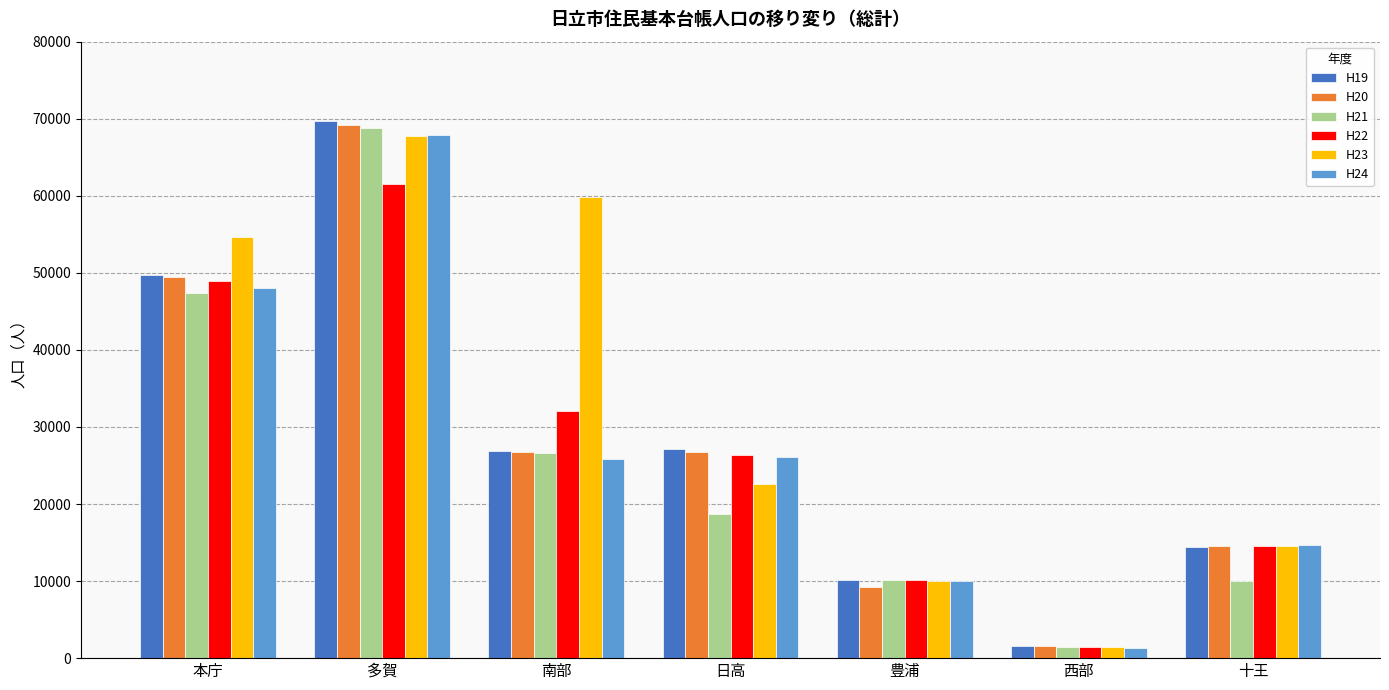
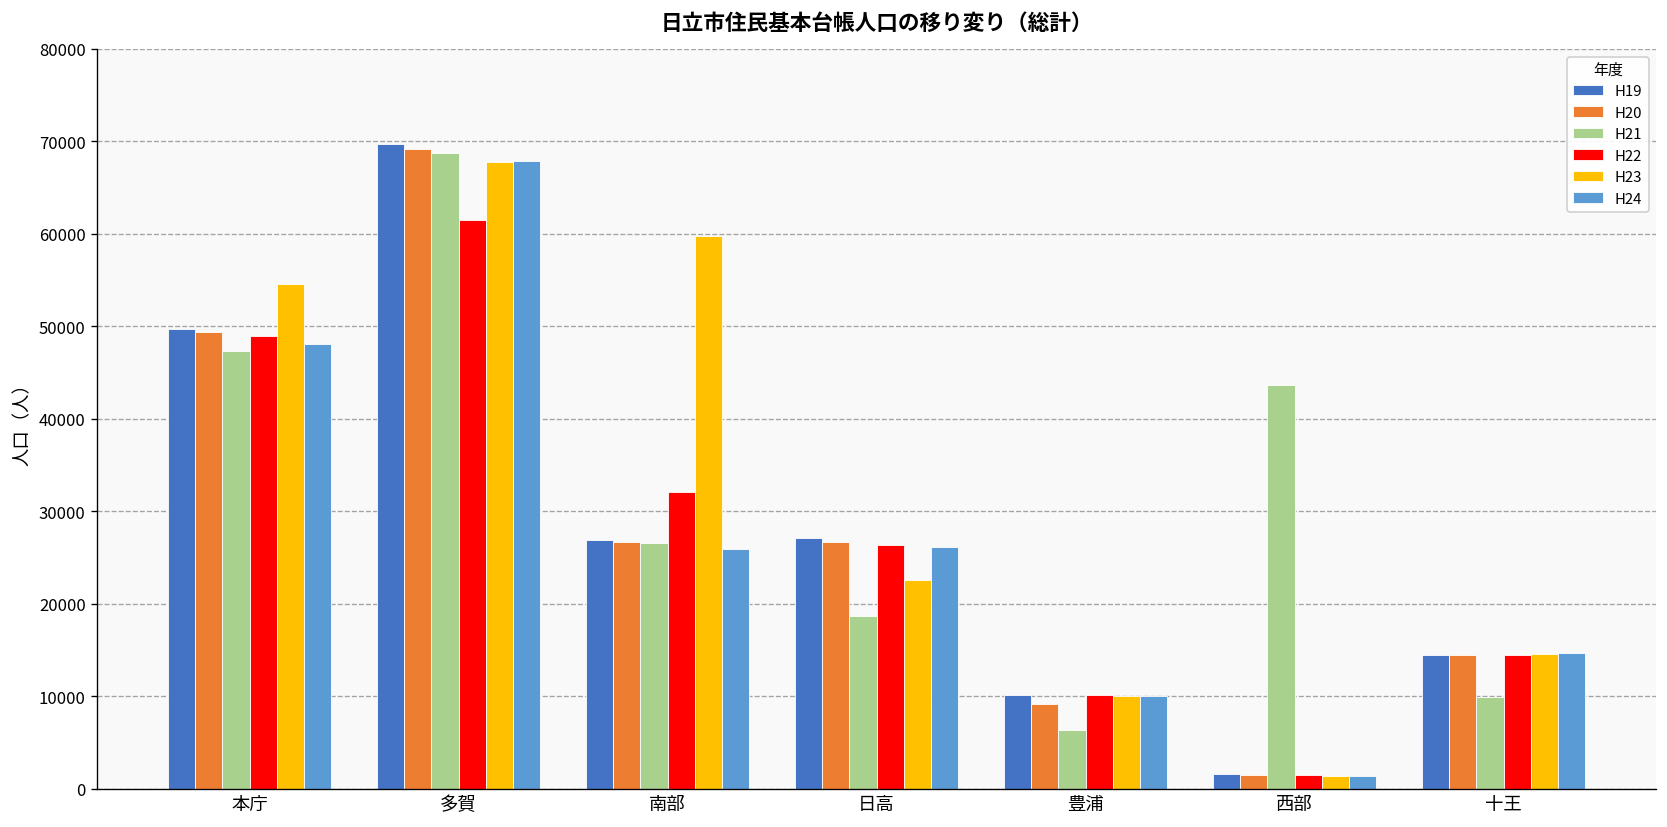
  {
    "H20": {
      "本庁": 49000,
      "多賀": 69000,
      "南部": 27000,
      "日高": 27000,
      "豊浦": 9000,
      "西部": 2000,
      "十王": 14000
    },
    "H21": {
      "本庁": 47000,
      "多賀": 69000,
      "南部": 27000,
      "日高": 19000,
-     "豊浦": 10000,
-     "西部": 1000,
+     "豊浦": 6000,
+     "西部": 44000,
      "十王": 10000
    },
    "H22": {
      "本庁": 49000,
      "多賀": 62000,
      "南部": 32000,
      "日高": 26000,
      "豊浦": 10000,
      "西部": 1000,
      "十王": 15000
    },
    "H23": {
      "本庁": 55000,
      "多賀": 68000,
      "南部": 60000,
      "日高": 23000,
      "豊浦": 10000,
      "西部": 1000,
      "十王": 15000
    }
  }
